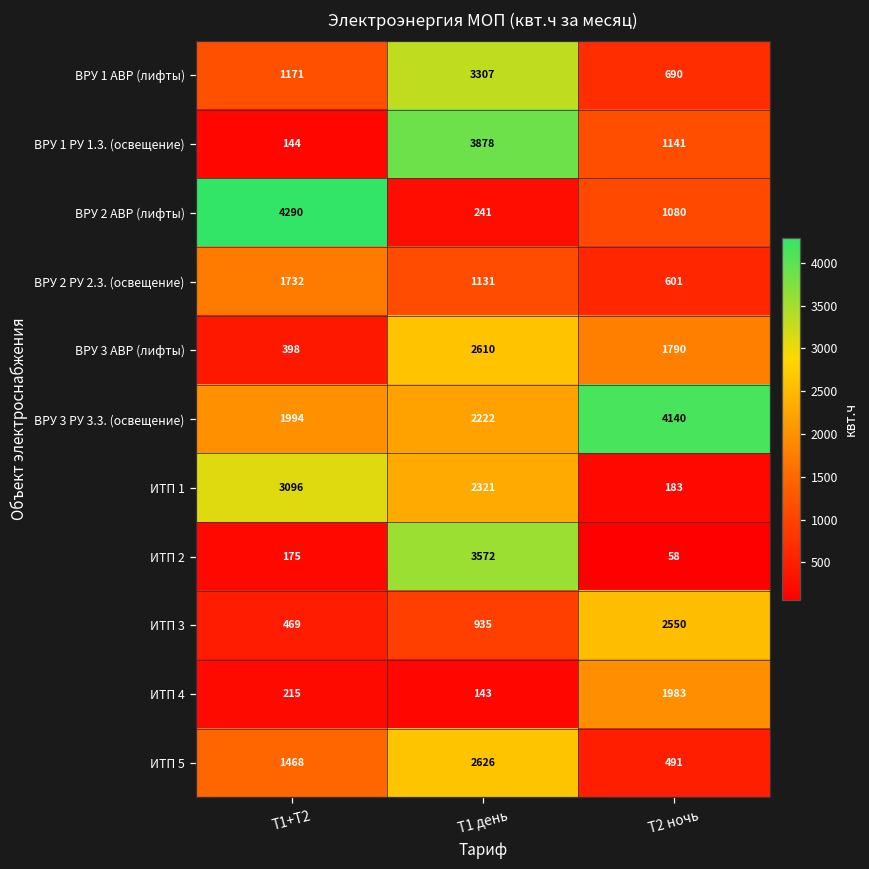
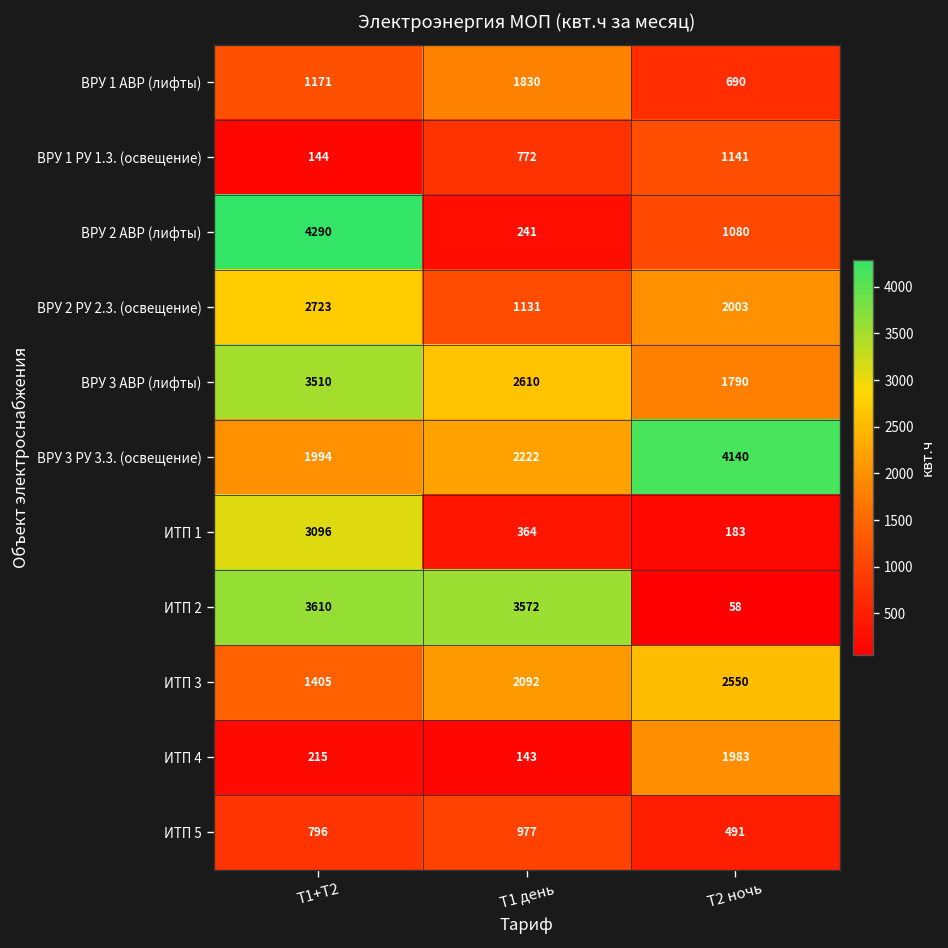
  {
    "ВРУ 1 АВР (лифты)": {
      "Т1+Т2": 1171,
-     "Т1 день": 3307,
+     "Т1 день": 1830,
      "Т2 ночь": 690
    },
    "ВРУ 1 РУ 1.3. (освещение)": {
      "Т1+Т2": 144,
-     "Т1 день": 3878,
+     "Т1 день": 772,
      "Т2 ночь": 1141
    },
    "ВРУ 2 АВР (лифты)": {
      "Т1+Т2": 4290,
      "Т1 день": 241,
      "Т2 ночь": 1080
    },
    "ВРУ 2 РУ 2.3. (освещение)": {
-     "Т1+Т2": 1732,
+     "Т1+Т2": 2723,
      "Т1 день": 1131,
-     "Т2 ночь": 601
+     "Т2 ночь": 2003
    },
    "ВРУ 3 АВР (лифты)": {
-     "Т1+Т2": 398,
+     "Т1+Т2": 3510,
      "Т1 день": 2610,
      "Т2 ночь": 1790
    },
    "ВРУ 3 РУ 3.3. (освещение)": {
      "Т1+Т2": 1994,
      "Т1 день": 2222,
      "Т2 ночь": 4140
    },
    "ИТП 1": {
      "Т1+Т2": 3096,
-     "Т1 день": 2321,
+     "Т1 день": 364,
      "Т2 ночь": 183
    },
    "ИТП 2": {
-     "Т1+Т2": 175,
+     "Т1+Т2": 3610,
      "Т1 день": 3572,
      "Т2 ночь": 58
    },
    "ИТП 3": {
-     "Т1+Т2": 469,
-     "Т1 день": 935,
+     "Т1+Т2": 1405,
+     "Т1 день": 2092,
      "Т2 ночь": 2550
    },
    "ИТП 4": {
      "Т1+Т2": 215,
      "Т1 день": 143,
      "Т2 ночь": 1983
    },
    "ИТП 5": {
-     "Т1+Т2": 1468,
-     "Т1 день": 2626,
+     "Т1+Т2": 796,
+     "Т1 день": 977,
      "Т2 ночь": 491
    }
  }
